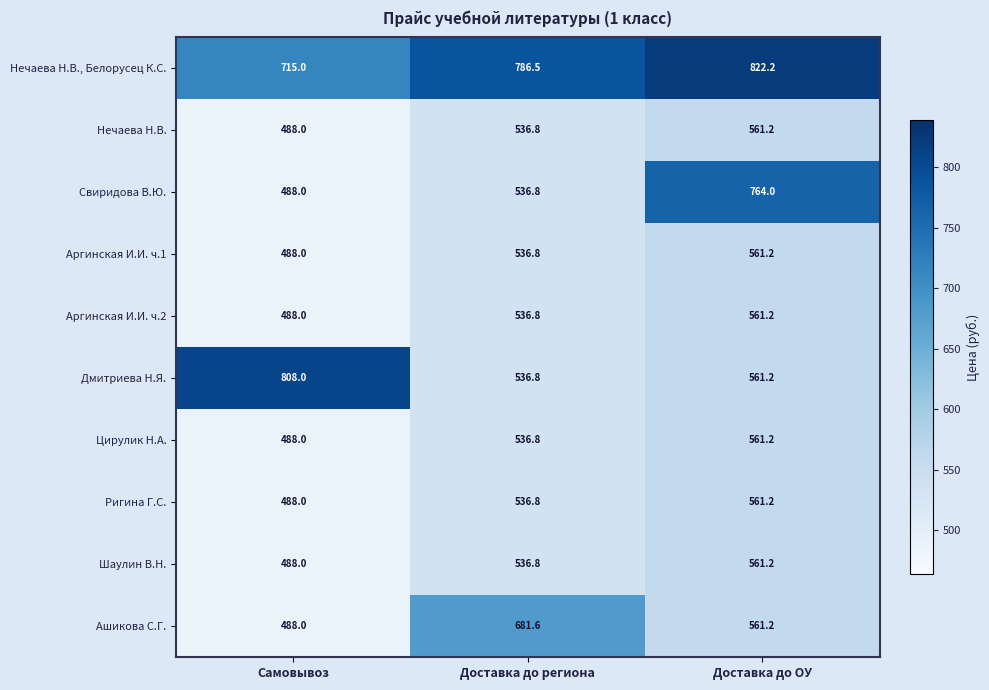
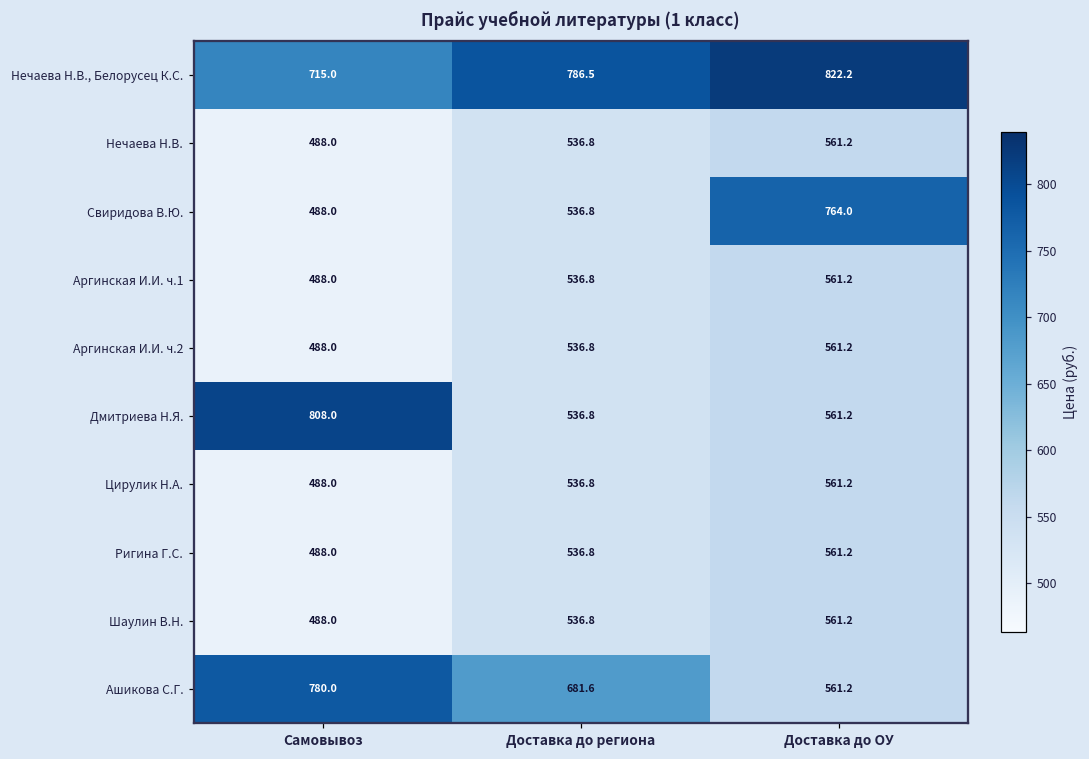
  {
    "Нечаева Н.В., Белорусец К.С.": {
      "Самовывоз": 715.0,
      "Доставка до региона": 786.5,
      "Доставка до ОУ": 822.2
    },
    "Нечаева Н.В.": {
      "Самовывоз": 488.0,
      "Доставка до региона": 536.8,
      "Доставка до ОУ": 561.2
    },
    "Свиридова В.Ю.": {
      "Самовывоз": 488.0,
      "Доставка до региона": 536.8,
      "Доставка до ОУ": 764.0
    },
    "Аргинская И.И. ч.1": {
      "Самовывоз": 488.0,
      "Доставка до региона": 536.8,
      "Доставка до ОУ": 561.2
    },
    "Аргинская И.И. ч.2": {
      "Самовывоз": 488.0,
      "Доставка до региона": 536.8,
      "Доставка до ОУ": 561.2
    },
    "Дмитриева Н.Я.": {
      "Самовывоз": 808.0,
      "Доставка до региона": 536.8,
      "Доставка до ОУ": 561.2
    },
    "Цирулик Н.А.": {
      "Самовывоз": 488.0,
      "Доставка до региона": 536.8,
      "Доставка до ОУ": 561.2
    },
    "Ригина Г.С.": {
      "Самовывоз": 488.0,
      "Доставка до региона": 536.8,
      "Доставка до ОУ": 561.2
    },
    "Шаулин В.Н.": {
      "Самовывоз": 488.0,
      "Доставка до региона": 536.8,
      "Доставка до ОУ": 561.2
    },
    "Ашикова С.Г.": {
-     "Самовывоз": 488.0,
+     "Самовывоз": 780.0,
      "Доставка до региона": 681.6,
      "Доставка до ОУ": 561.2
    }
  }
